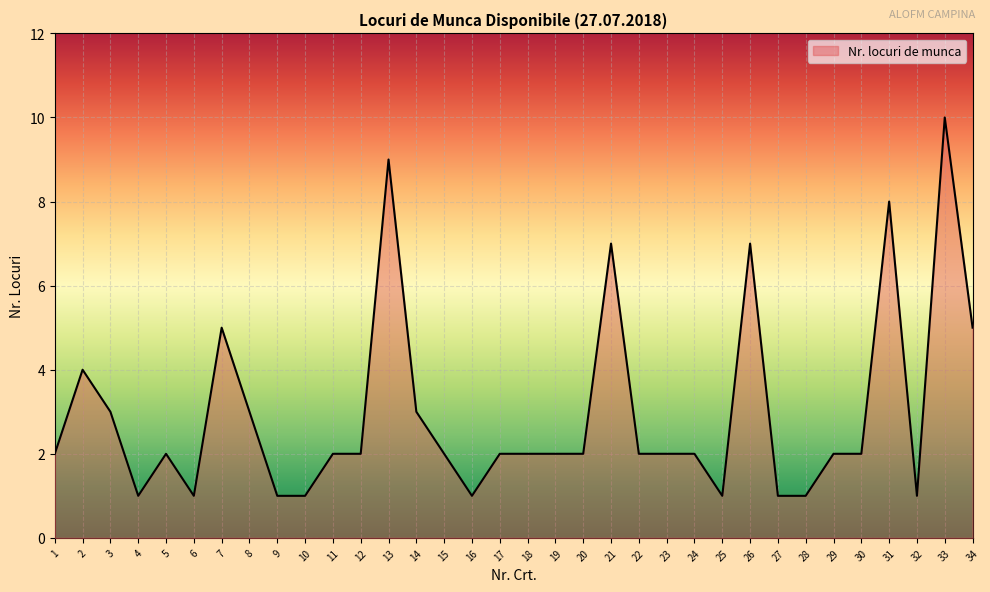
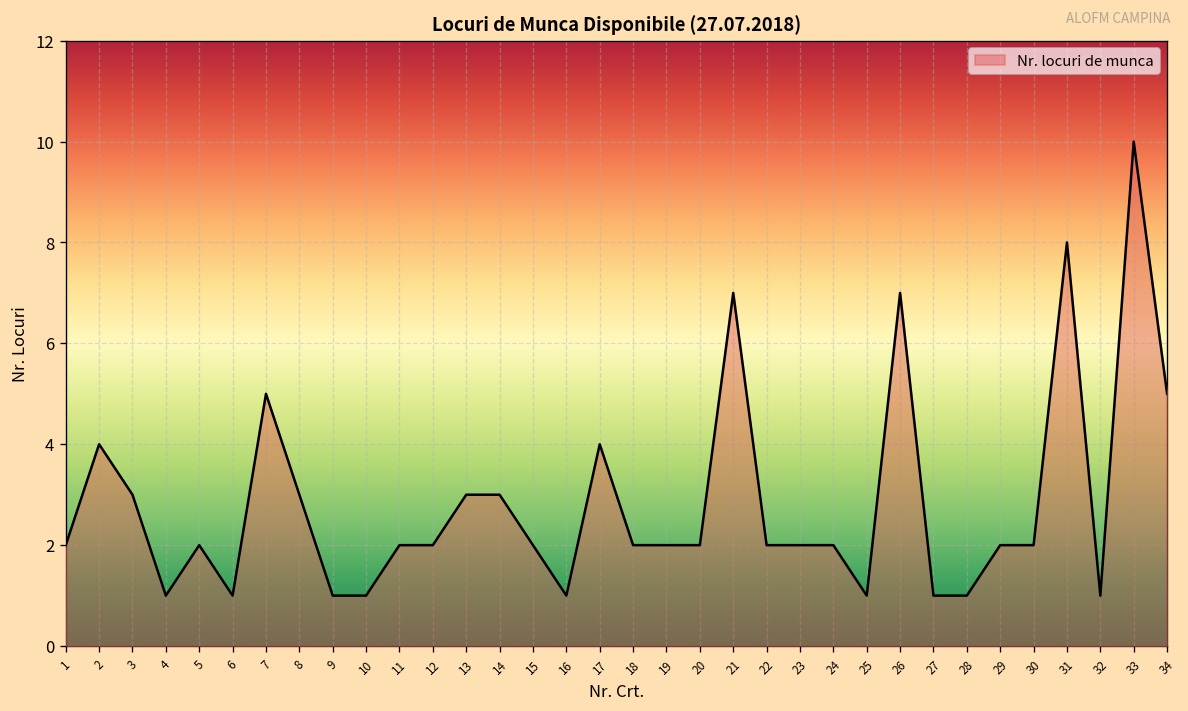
  {
    "1": 2,
    "2": 4,
    "3": 3,
    "4": 1,
    "5": 2,
    "6": 1,
    "7": 5,
    "8": 3,
    "9": 1,
    "10": 1,
    "11": 2,
    "12": 2,
-   "13": 9,
+   "13": 3,
    "14": 3,
    "15": 2,
    "16": 1,
-   "17": 2,
+   "17": 4,
    "18": 2,
    "19": 2,
    "20": 2,
    "21": 7,
    "22": 2,
    "23": 2,
    "24": 2,
    "25": 1,
    "26": 7,
    "27": 1,
    "28": 1,
    "29": 2,
    "30": 2,
    "31": 8,
    "32": 1,
    "33": 10,
    "34": 5
  }
